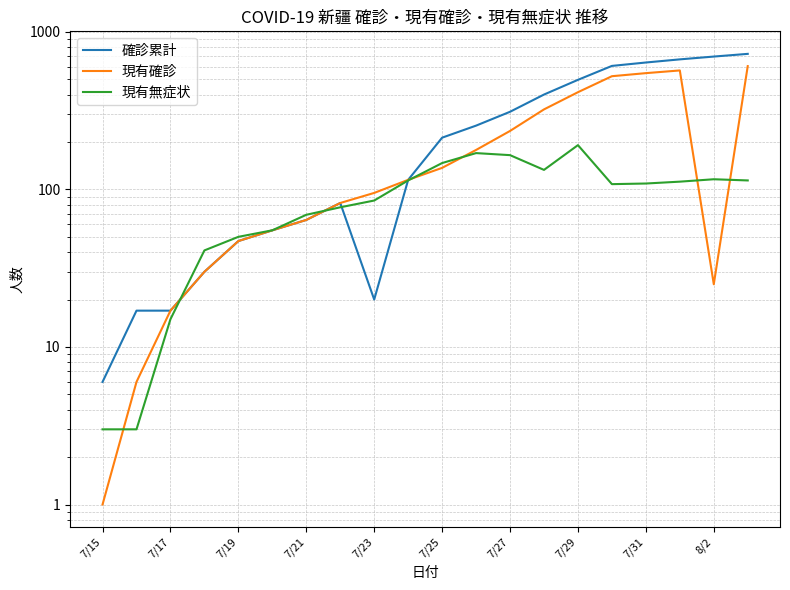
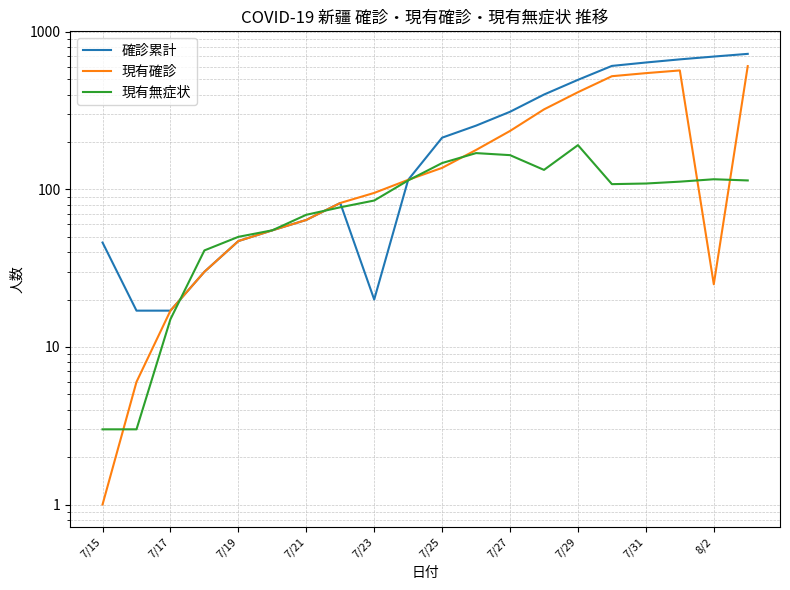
  {
    "確診累計": {
-     "7/15": 6,
+     "7/15": 46,
      "7/23": 20,
      "7/25": 210,
      "7/27": 310,
      "7/29": 500,
      "7/31": 640,
      "8/2": 700
    },
    "現有確診": {
      "7/15": 1,
      "7/23": 100,
      "7/25": 140,
      "7/27": 240,
      "7/29": 410,
      "7/31": 550,
      "8/2": 25
    },
    "現有無症状": {
      "7/15": 3,
      "7/17": 15,
      "7/19": 50,
      "7/21": 70,
      "7/23": 90,
      "7/25": 150,
      "7/27": 170,
      "7/29": 190,
      "7/31": 110,
      "8/2": 120
    }
  }
